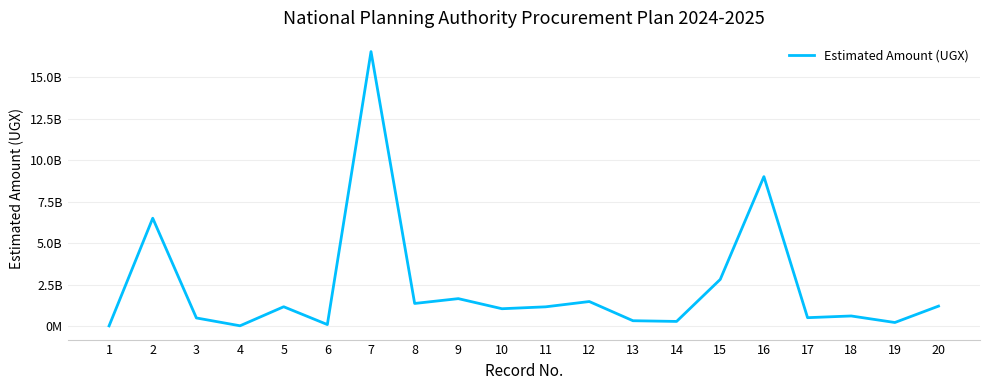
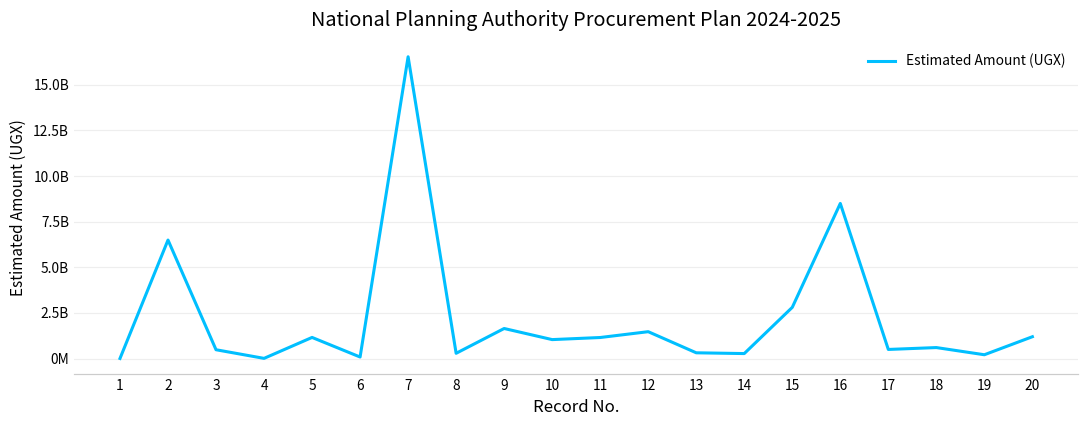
  {
    "1": 0,
    "2": 6500000000,
    "3": 500000000,
    "4": 0,
    "5": 1200000000,
    "6": 100000000,
    "7": 16500000000,
-   "8": 1400000000,
+   "8": 300000000,
    "9": 1700000000,
    "10": 1000000000,
    "11": 1200000000,
    "12": 1500000000,
    "13": 300000000,
    "14": 300000000,
    "15": 2800000000,
-   "16": 9000000000,
+   "16": 8500000000,
    "17": 500000000,
    "18": 600000000,
    "19": 200000000,
    "20": 1200000000
  }
